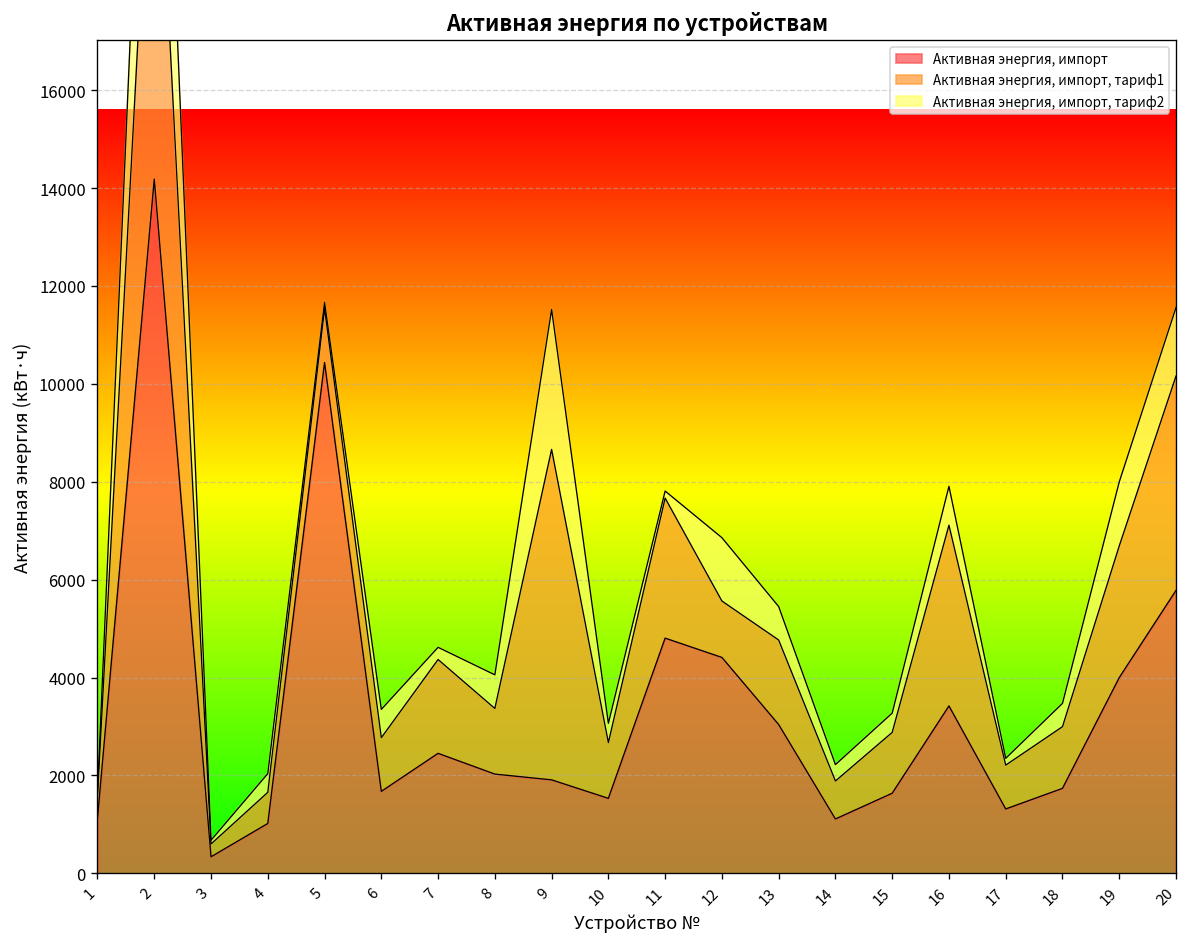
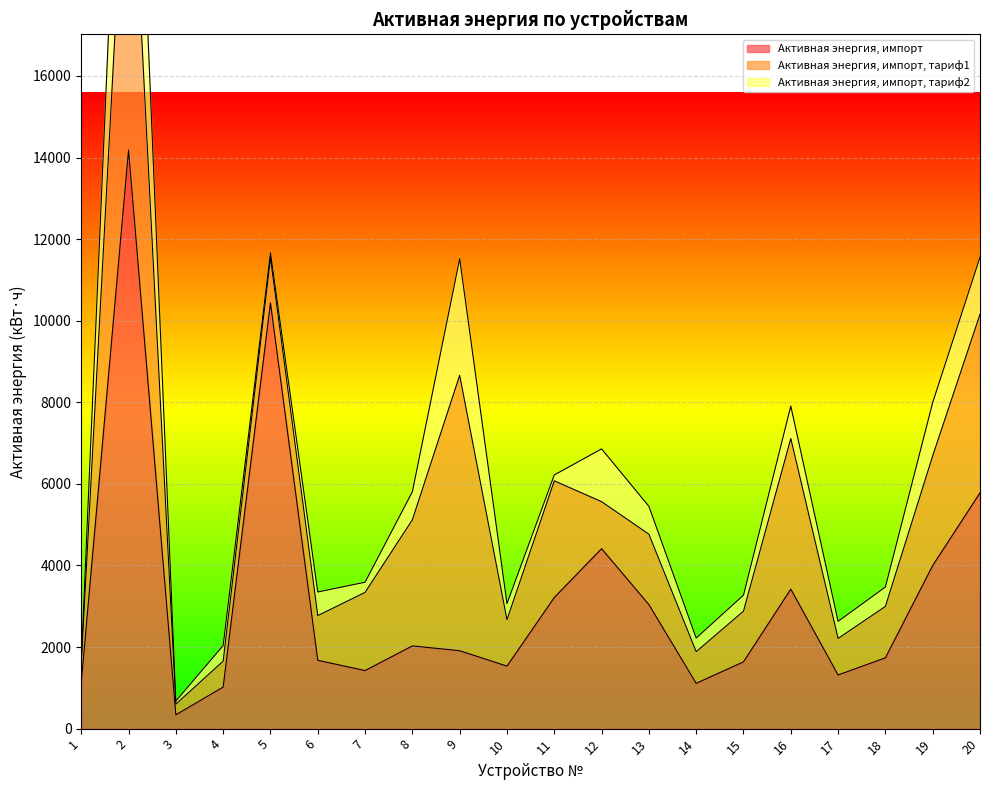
  {
    "Активная энергия, импорт": {
      "1": 1100,
      "2": 14200,
      "3": 300,
      "4": 1000,
      "5": 10400,
      "6": 1700,
-     "7": 2500,
+     "7": 1400,
      "8": 2000,
      "9": 1900,
      "10": 1500,
-     "11": 4800,
+     "11": 3200,
      "12": 4400,
      "13": 3000,
      "14": 1100,
      "15": 1600,
      "16": 3400,
      "17": 1300,
      "18": 1700,
      "19": 4000,
      "20": 5800
    },
    "Активная энергия, импорт, тариф1": {
      "3": 300,
      "4": 600,
      "5": 1100,
      "6": 1100,
      "7": 1900,
-     "8": 1300,
+     "8": 3100,
      "9": 6800,
      "10": 1100,
      "11": 2900,
      "12": 1200,
      "13": 1700,
      "14": 800,
      "15": 1200,
      "16": 3700,
      "17": 900,
      "18": 1300,
      "19": 2700,
      "20": 4400
    },
    "Активная энергия, импорт, тариф2": {
      "3": 100,
      "4": 400,
      "5": 100,
      "6": 600,
      "7": 200,
      "8": 700,
      "9": 2900,
      "10": 400,
      "11": 100,
      "12": 1300,
      "13": 700,
      "14": 300,
      "15": 400,
      "16": 800,
-     "17": 100,
+     "17": 400,
      "18": 500,
      "19": 1300,
      "20": 1400
    }
  }
